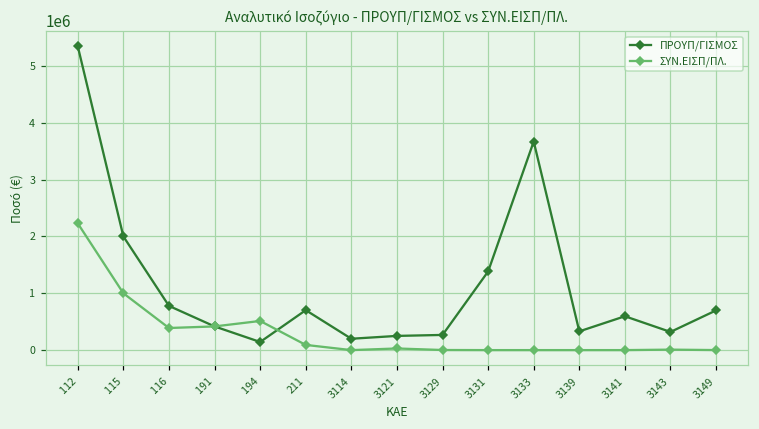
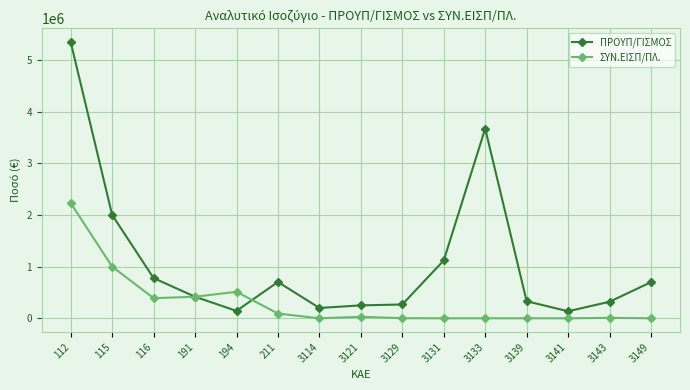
  {
    "ΠΡΟΥΠ/ΓΙΣΜΟΣ": {
      "112": 5300000,
      "115": 2000000,
      "116": 800000,
      "194": 100000,
      "211": 700000,
      "3114": 200000,
      "3121": 300000,
      "3129": 300000,
-     "3131": 1400000,
+     "3131": 1100000,
      "3133": 3700000,
      "3139": 300000,
-     "3141": 600000,
+     "3141": 100000,
      "3143": 300000,
      "3149": 700000
    },
    "ΣΥΝ.ΕΙΣΠ/ΠΛ.": {
      "112": 2200000,
      "115": 1000000,
      "116": 400000,
      "194": 500000,
      "211": 100000,
      "3114": 0,
      "3121": 0,
      "3129": 0,
      "3131": 0,
      "3133": 0,
      "3139": 0,
      "3141": 0,
      "3143": 0,
      "3149": 0
    }
  }
